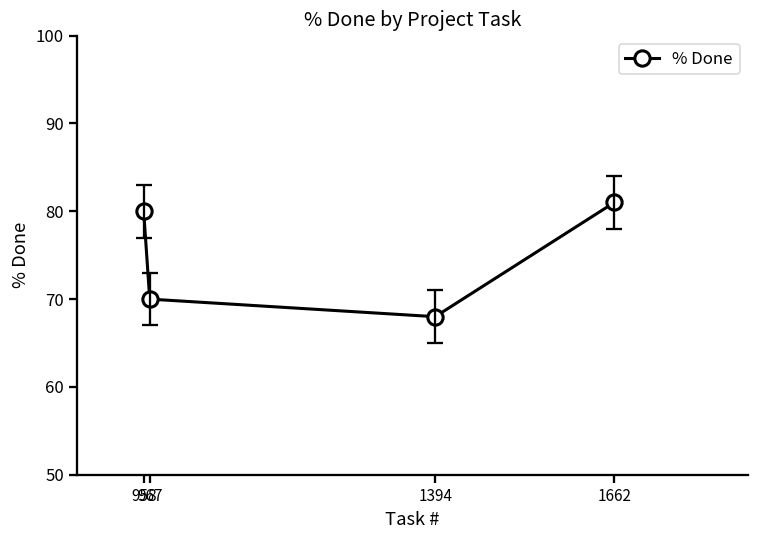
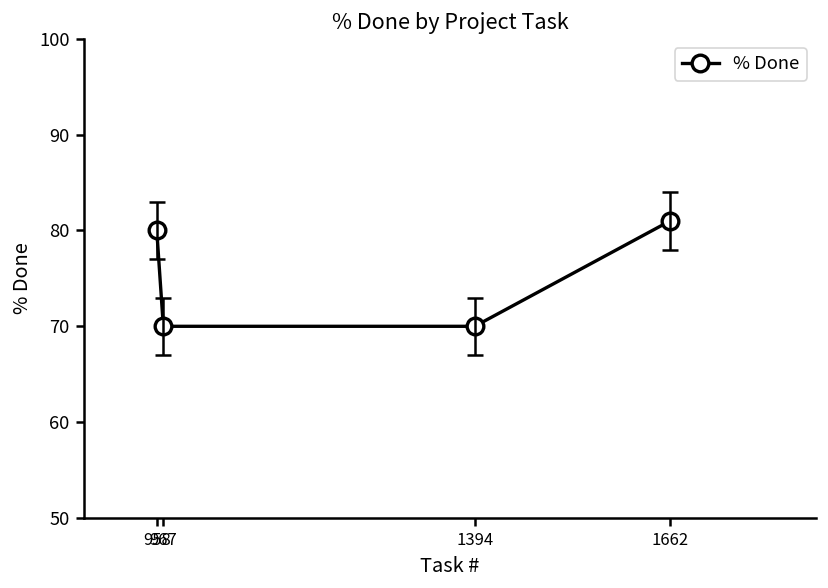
  {
    "% Done": {
-     "1394": 68,
+     "1394": 70,
      "1662": 81
    }
  }
